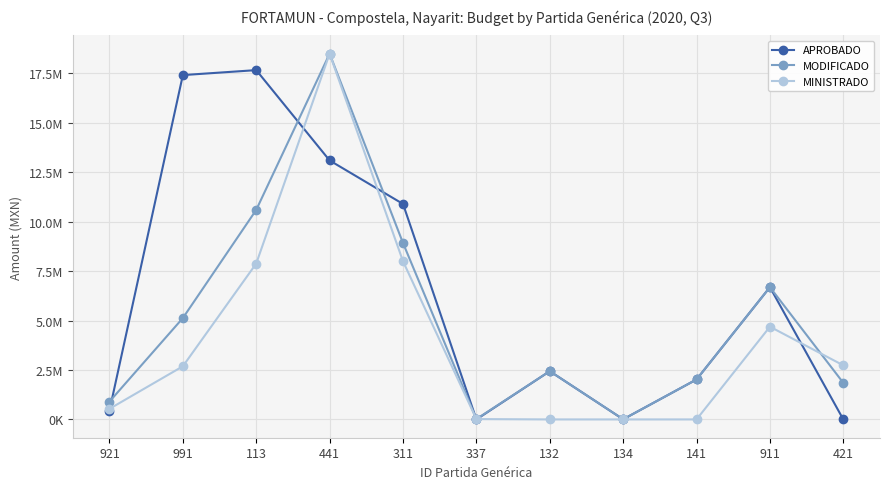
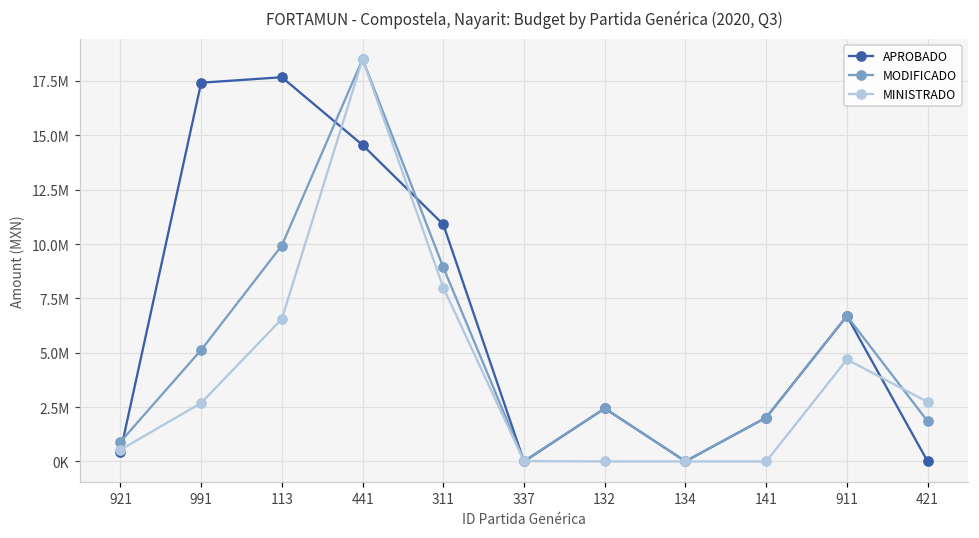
  {
    "APROBADO": {
      "991": 17400000,
      "113": 17700000,
-     "441": 13100000,
+     "441": 14600000,
      "311": 10900000,
      "421": 0
    },
    "MODIFICADO": {
      "921": 900000,
      "991": 5100000,
-     "113": 10600000,
+     "113": 9900000,
      "311": 8900000,
      "421": 1900000
    },
    "MINISTRADO": {
      "991": 2700000,
-     "113": 7900000,
+     "113": 6600000,
      "311": 8000000,
      "132": 0,
      "141": 0,
      "911": 4700000,
      "421": 2700000
    }
  }
